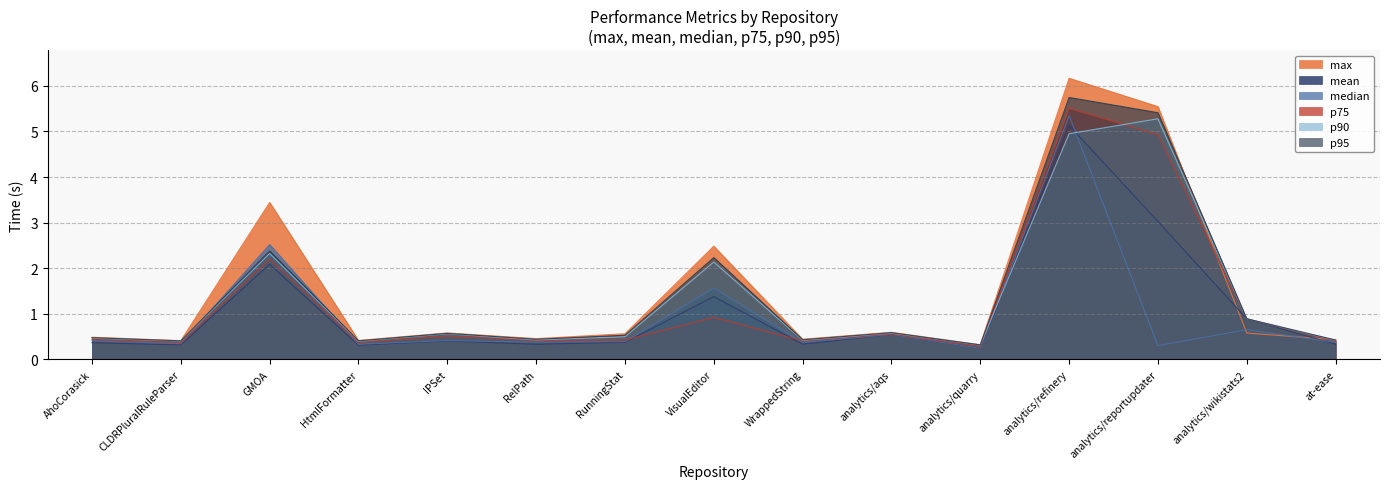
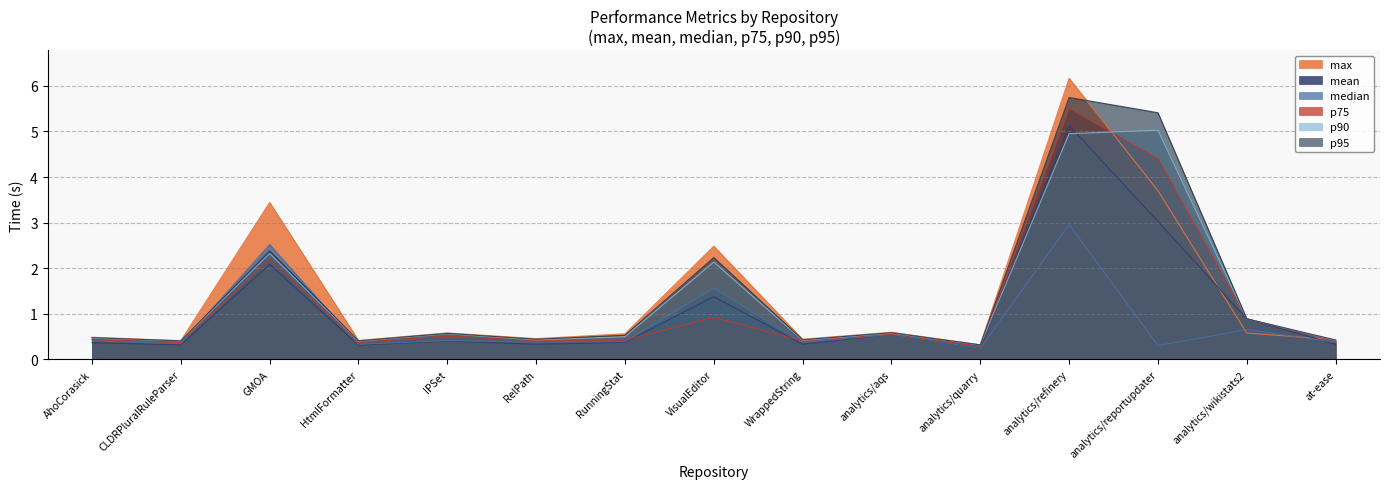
  {
    "max": {
      "GMOA": 3.4,
      "VisualEditor": 2.5,
      "analytics/refinery": 6.2,
-     "analytics/reportupdater": 5.5,
+     "analytics/reportupdater": 3.7,
      "analytics/wikistats2": 0.6
    },
    "median": {
      "GMOA": 2.5,
      "VisualEditor": 1.6,
-     "analytics/refinery": 5.3,
+     "analytics/refinery": 3.0,
      "analytics/reportupdater": 0.3,
      "analytics/wikistats2": 0.7
    },
    "p75": {
      "GMOA": 2.2,
      "VisualEditor": 0.9,
      "analytics/refinery": 5.5,
-     "analytics/reportupdater": 4.9
+     "analytics/reportupdater": 4.4
    },
    "p90": {
      "GMOA": 2.3,
      "VisualEditor": 2.1,
      "analytics/refinery": 5.0,
-     "analytics/reportupdater": 5.3
+     "analytics/reportupdater": 5.0
    }
  }
